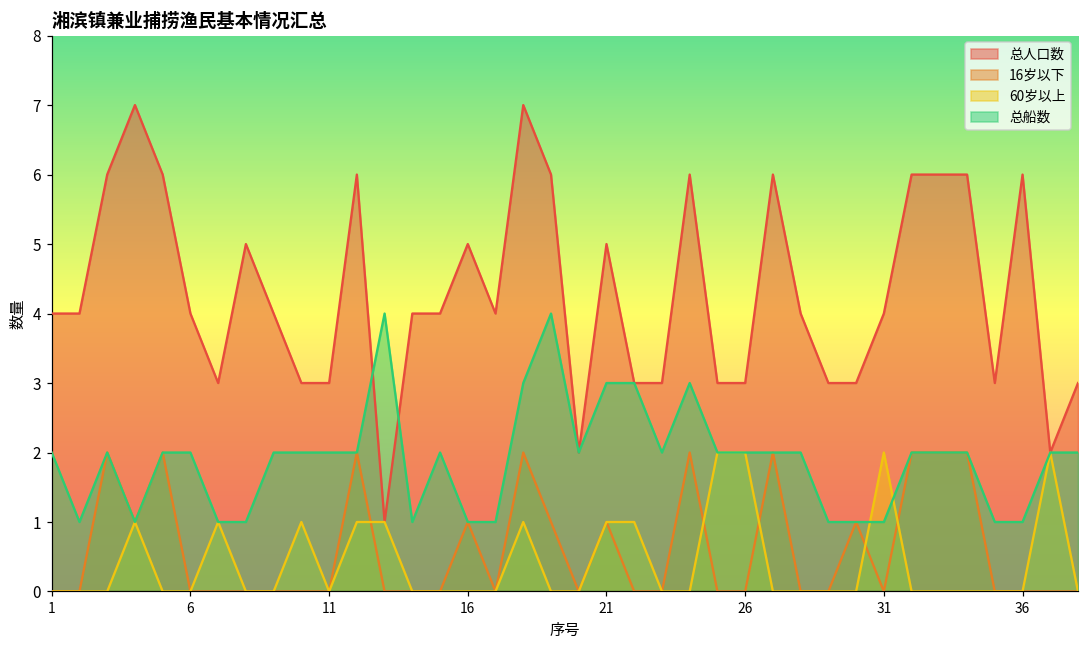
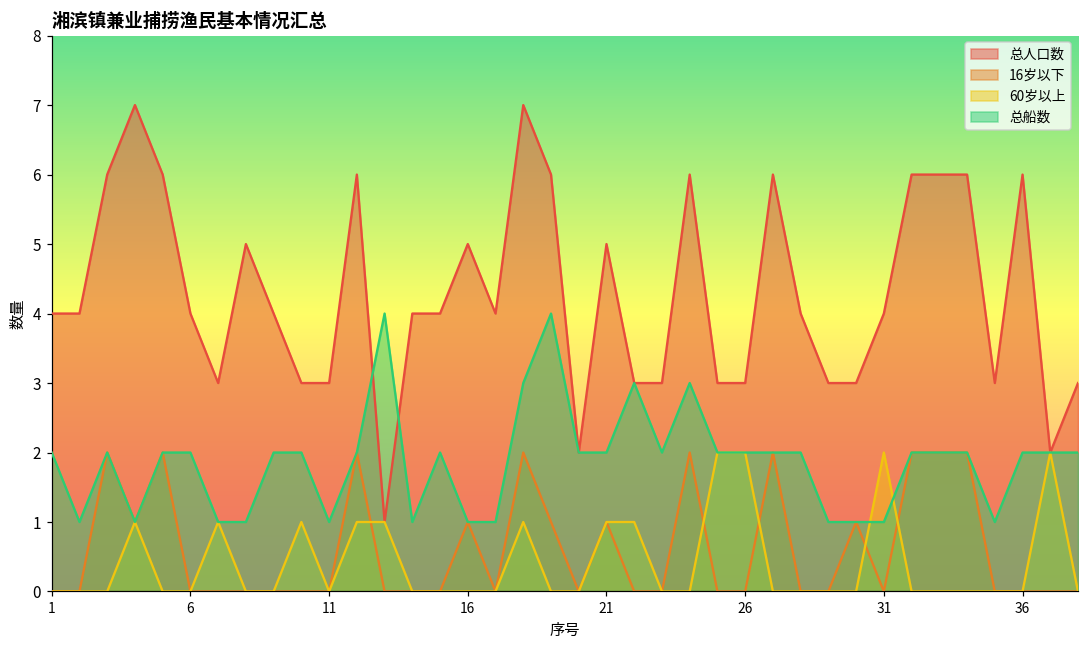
  {
    "总船数": {
      "1": 2,
      "6": 2,
-     "11": 2,
-     "21": 3,
+     "11": 1,
+     "21": 2,
      "31": 1,
-     "36": 1
+     "36": 2
    }
  }
